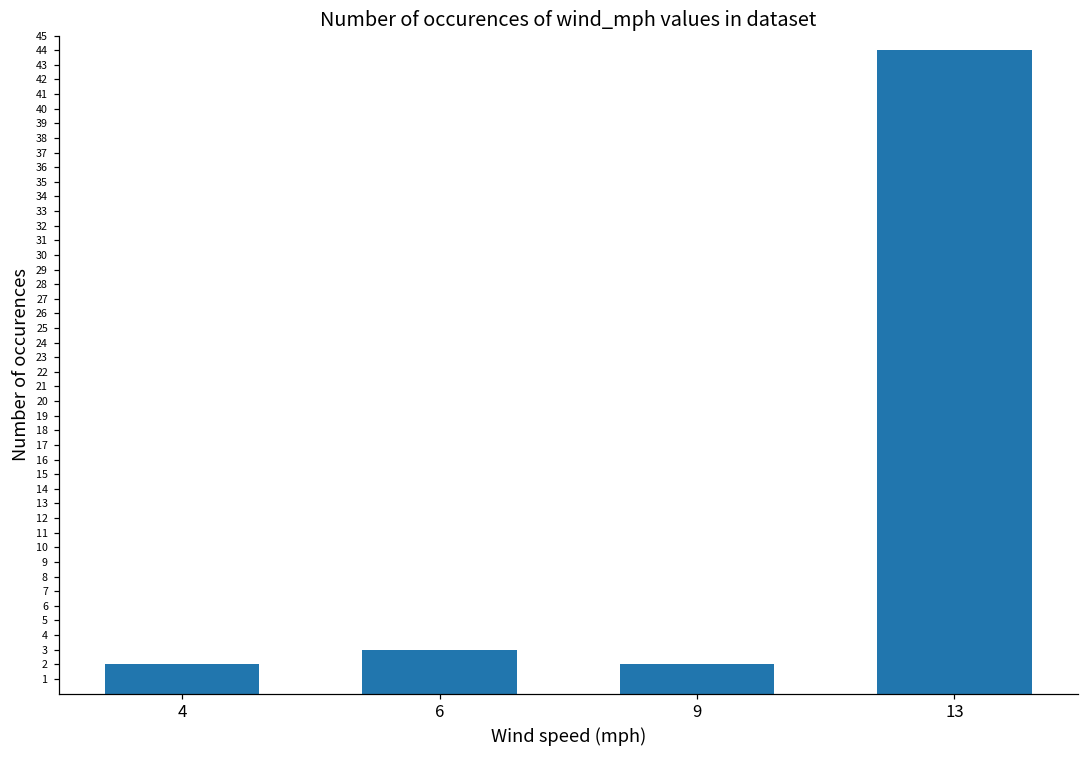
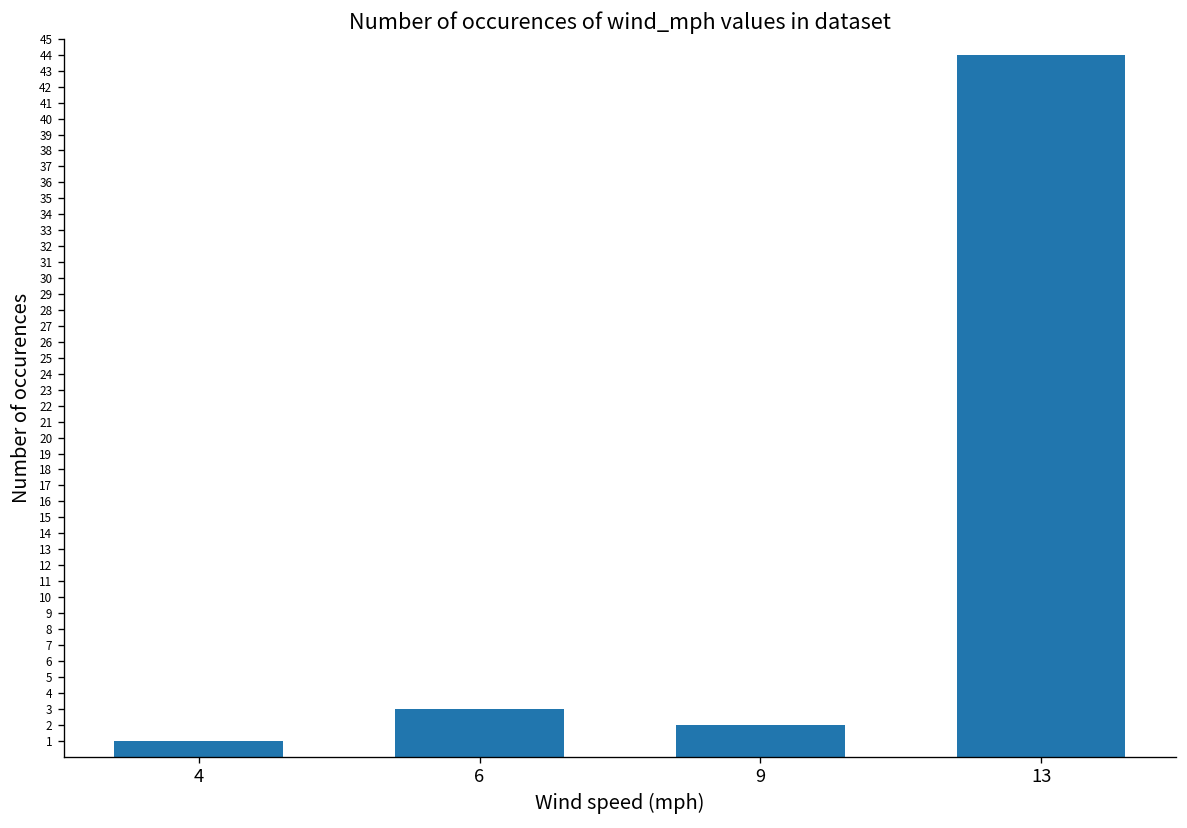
  {
-   "4": 2,
+   "4": 1,
    "6": 3,
    "9": 2,
    "13": 44
  }
